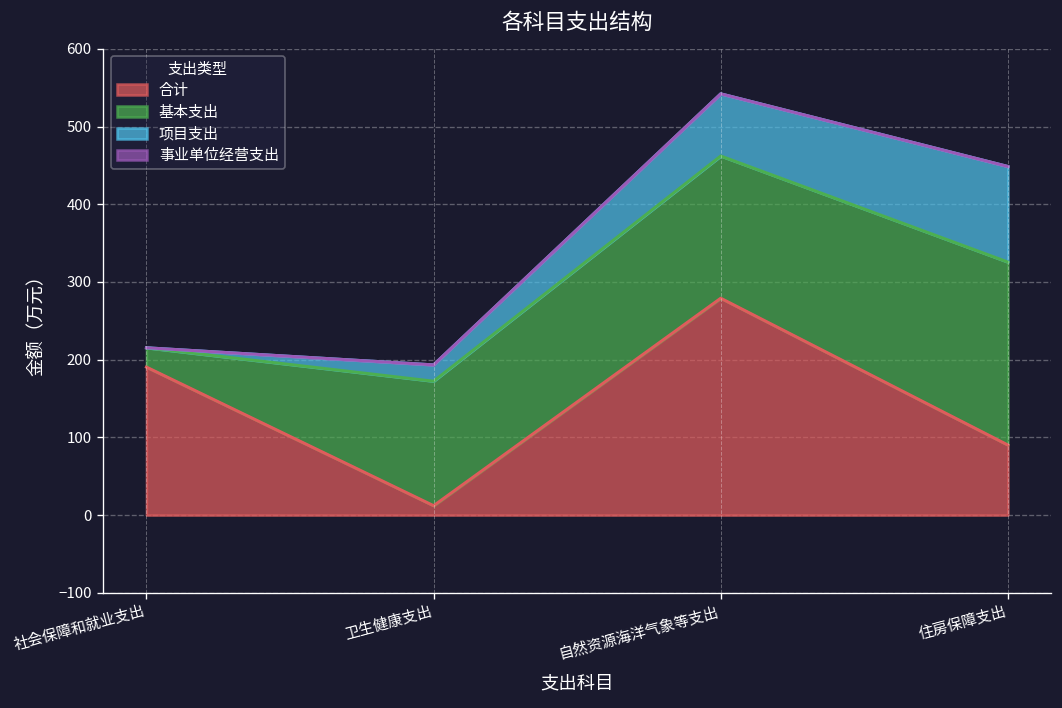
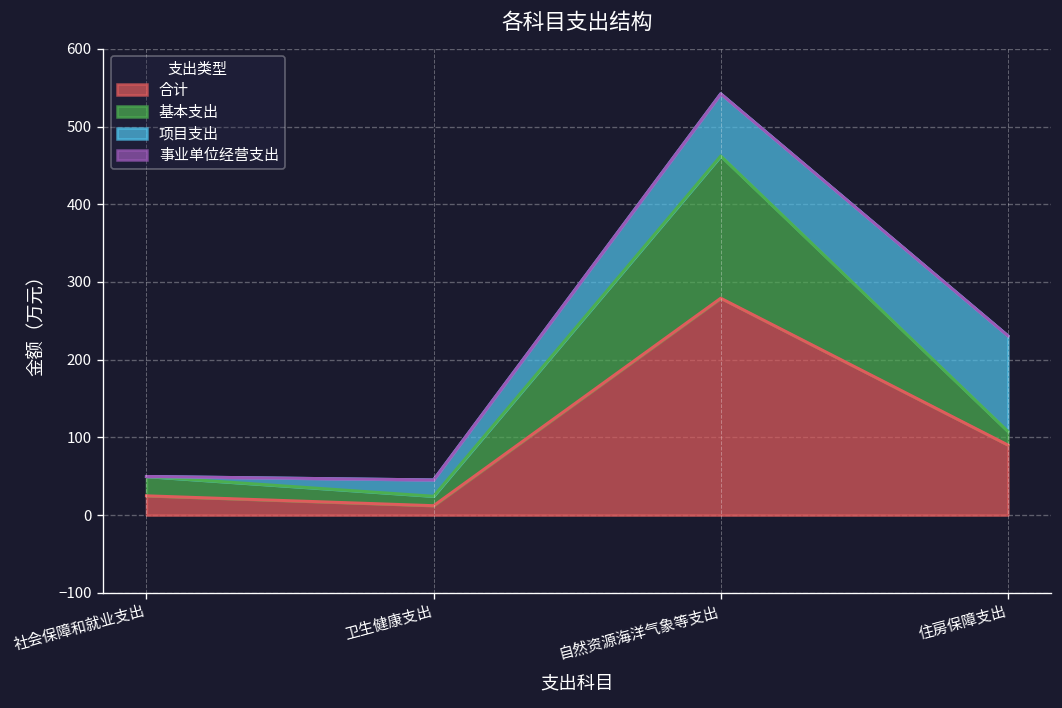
  {
    "合计": {
-     "社会保障和就业支出": 190,
+     "社会保障和就业支出": 20,
      "卫生健康支出": 10,
      "自然资源海洋气象等支出": 280,
      "住房保障支出": 90
    },
    "基本支出": {
-     "卫生健康支出": 160,
+     "卫生健康支出": 10,
      "自然资源海洋气象等支出": 180,
-     "住房保障支出": 240
+     "住房保障支出": 20
    }
  }
